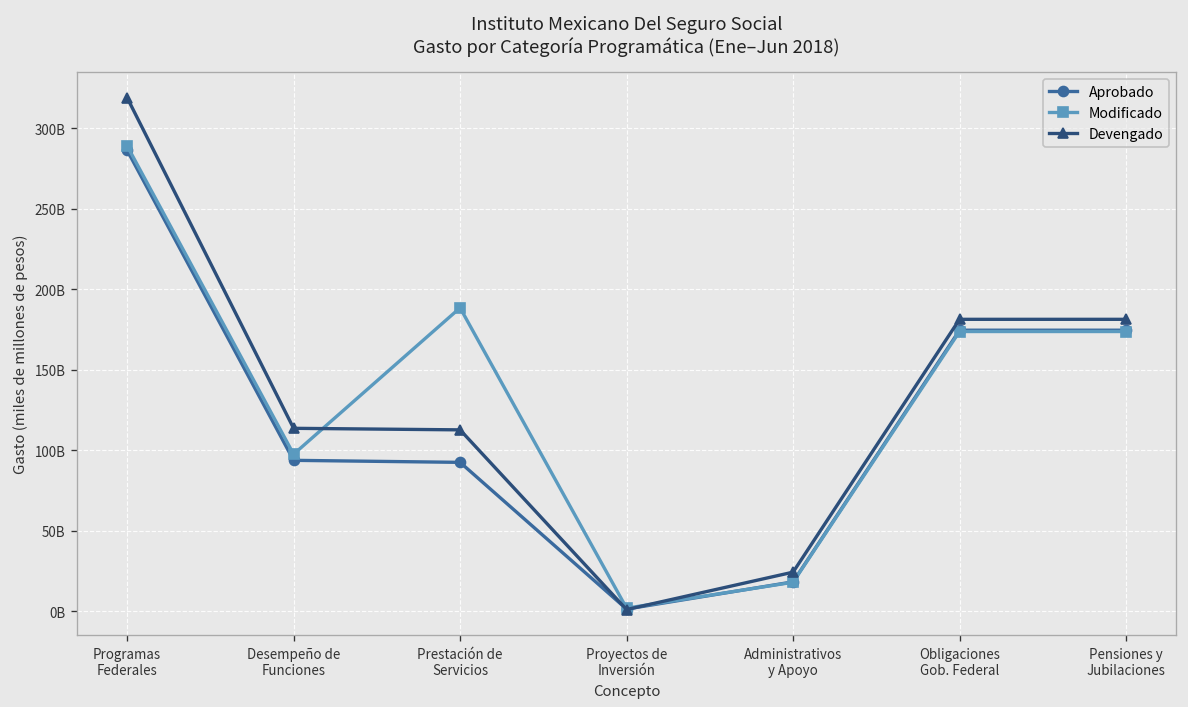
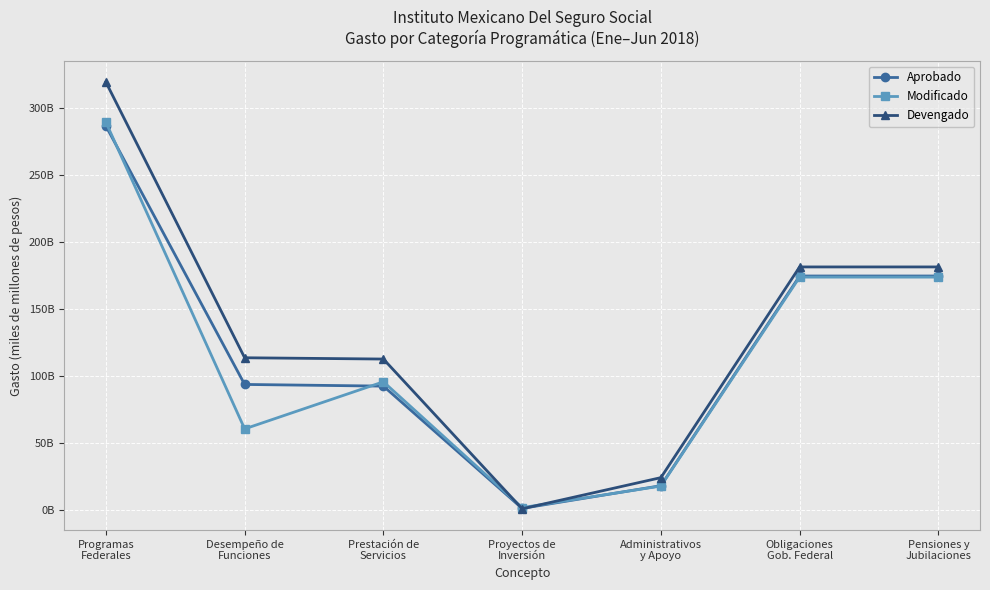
  {
    "Modificado": {
      "Programas Federales": 289000000000,
-     "Desempeño de Funciones": 97000000000,
-     "Prestación de Servicios": 188000000000
+     "Desempeño de Funciones": 61000000000,
+     "Prestación de Servicios": 96000000000
    }
  }
